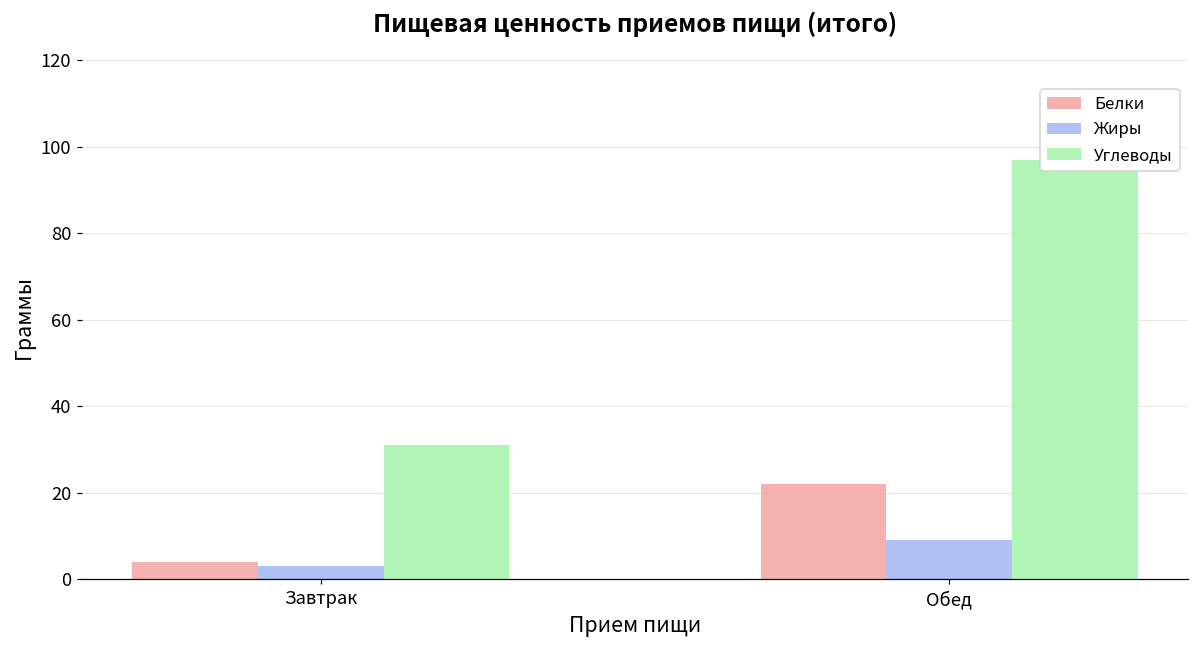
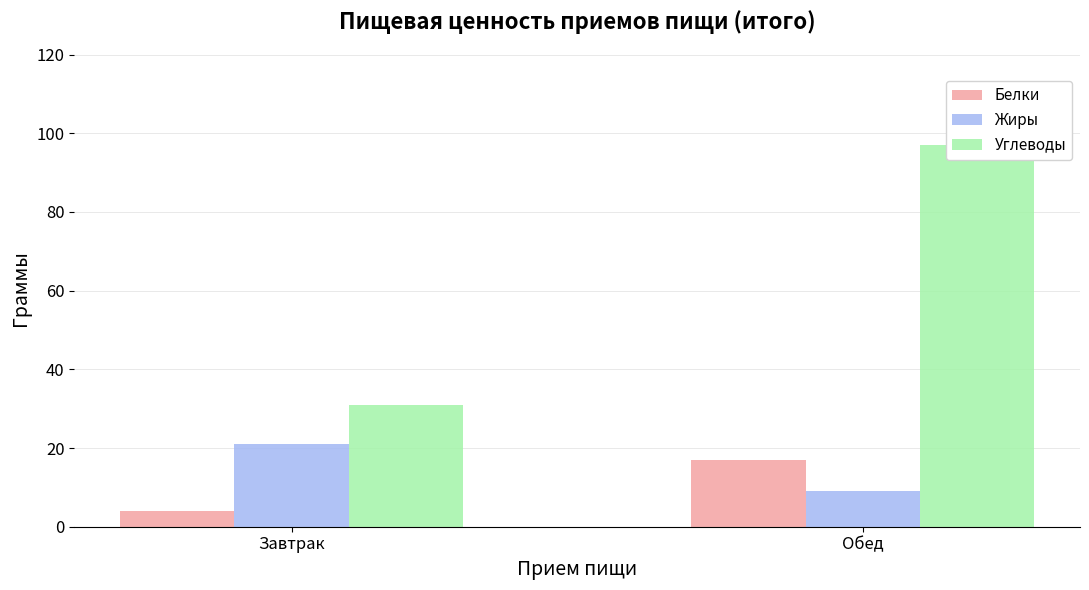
  {
    "Белки": {
      "Завтрак": 4,
-     "Обед": 22
+     "Обед": 17
    },
    "Жиры": {
-     "Завтрак": 3,
+     "Завтрак": 21,
      "Обед": 9
    },
    "Углеводы": {
      "Завтрак": 31
    }
  }
